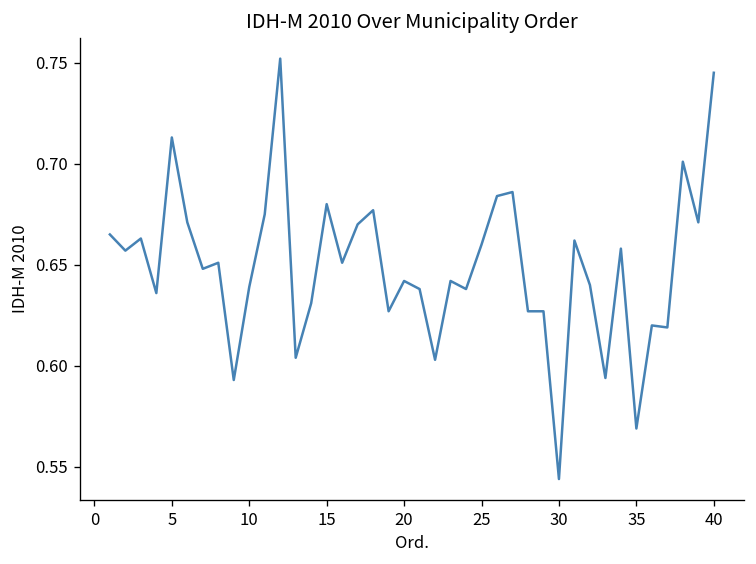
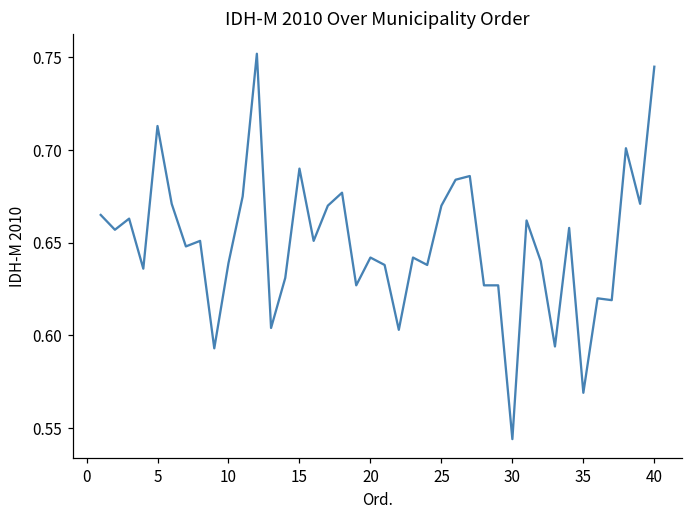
  {
    "5": 0.713,
    "10": 0.64,
-   "15": 0.68,
+   "15": 0.69,
    "20": 0.642,
-   "25": 0.66,
+   "25": 0.67,
    "30": 0.544,
    "35": 0.57,
    "40": 0.745
  }
